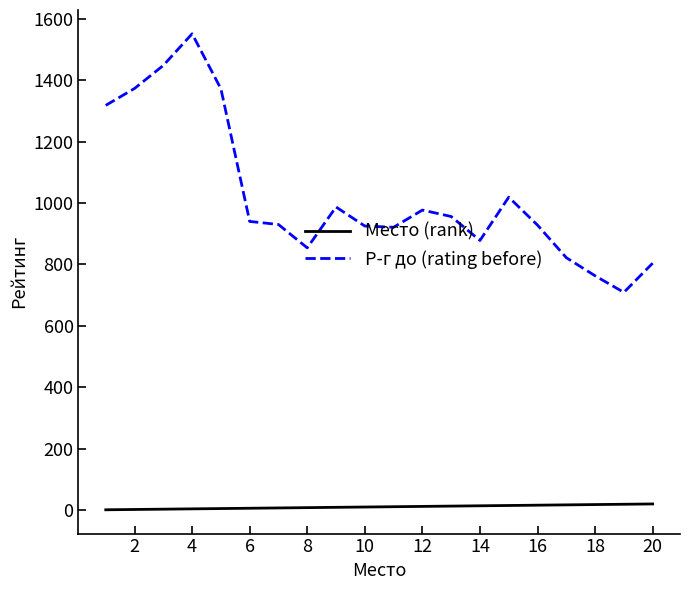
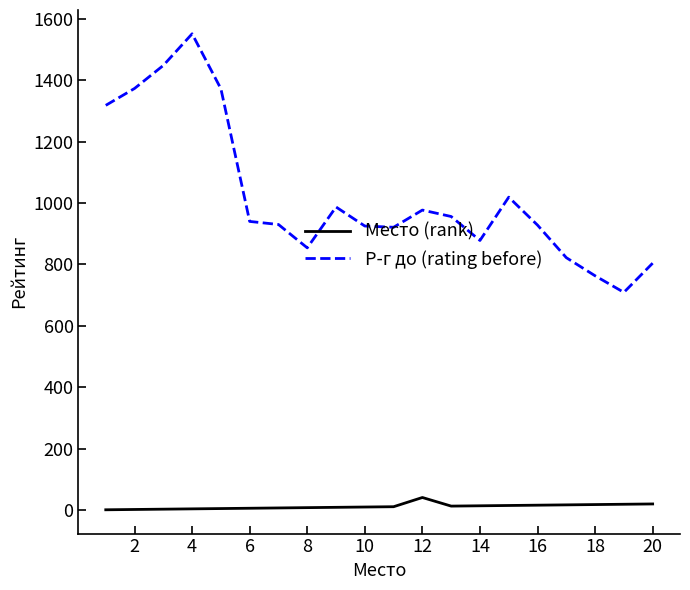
  {
    "Место (rank)": {
      "2": 0,
      "4": 0,
      "6": 10,
      "8": 10,
      "10": 10,
-     "12": 10,
+     "12": 40,
      "14": 10,
      "16": 20,
      "18": 20,
      "20": 20
    },
    "Р-г до (rating before)": {
      "2": 1370,
      "4": 1550,
      "6": 940,
      "8": 850,
      "10": 930,
      "12": 980,
      "14": 880,
      "16": 930,
      "18": 760,
      "20": 800
    }
  }
